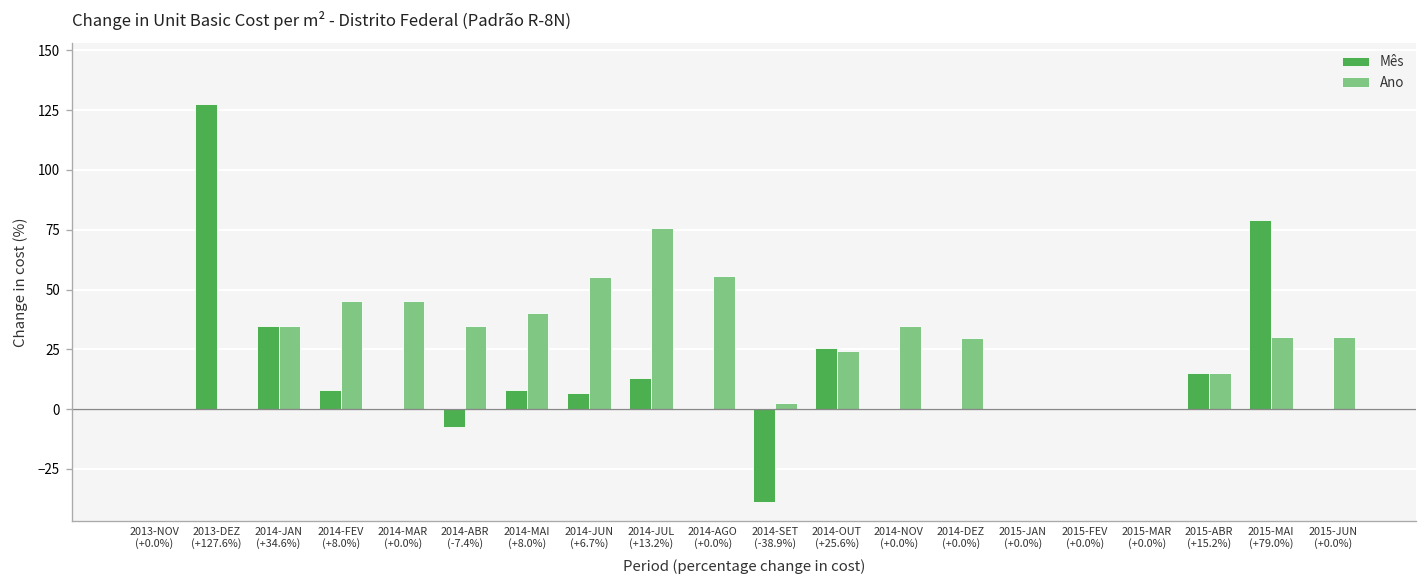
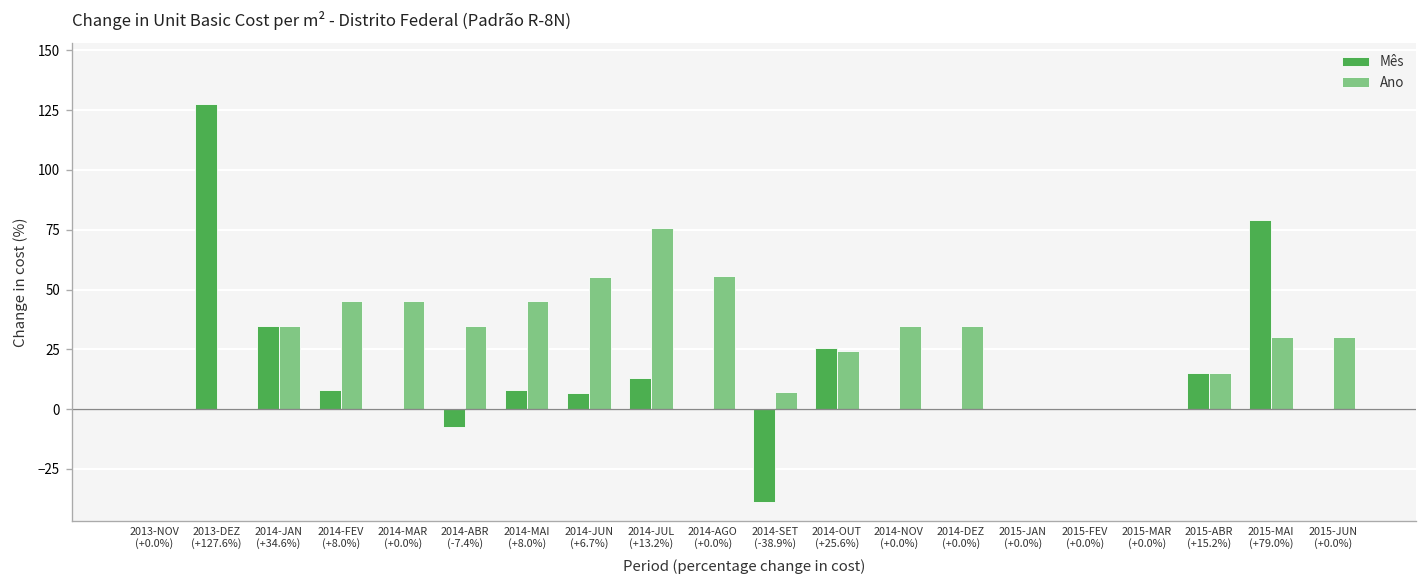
  {
    "Mês": {
      "2013-NOV (+0.0%)": 0,
      "2013-DEZ (+127.6%)": 128,
      "2014-JAN (+34.6%)": 35,
      "2014-FEV (+8.0%)": 8,
      "2014-MAR (+0.0%)": 0,
      "2014-ABR (-7.4%)": -7,
      "2014-MAI (+8.0%)": 8,
      "2014-JUN (+6.7%)": 7,
      "2014-JUL (+13.2%)": 13,
      "2014-AGO (+0.0%)": 0,
      "2014-SET (-38.9%)": -39,
      "2014-OUT (+25.6%)": 26,
      "2014-NOV (+0.0%)": 0,
      "2014-DEZ (+0.0%)": 0,
      "2015-JAN (+0.0%)": 0,
      "2015-FEV (+0.0%)": 0,
      "2015-MAR (+0.0%)": 0,
      "2015-ABR (+15.2%)": 15,
      "2015-MAI (+79.0%)": 79,
      "2015-JUN (+0.0%)": 0
    },
    "Ano": {
      "2013-NOV (+0.0%)": 0,
      "2013-DEZ (+127.6%)": 0,
      "2014-JAN (+34.6%)": 35,
      "2014-FEV (+8.0%)": 45,
      "2014-MAR (+0.0%)": 45,
      "2014-ABR (-7.4%)": 35,
-     "2014-MAI (+8.0%)": 40,
+     "2014-MAI (+8.0%)": 45,
      "2014-JUN (+6.7%)": 55,
      "2014-JUL (+13.2%)": 76,
      "2014-AGO (+0.0%)": 56,
-     "2014-SET (-38.9%)": 2,
+     "2014-SET (-38.9%)": 7,
      "2014-OUT (+25.6%)": 24,
      "2014-NOV (+0.0%)": 35,
-     "2014-DEZ (+0.0%)": 30,
+     "2014-DEZ (+0.0%)": 35,
      "2015-JAN (+0.0%)": 0,
      "2015-FEV (+0.0%)": 0,
      "2015-MAR (+0.0%)": 0,
      "2015-ABR (+15.2%)": 15,
      "2015-MAI (+79.0%)": 30,
      "2015-JUN (+0.0%)": 30
    }
  }
